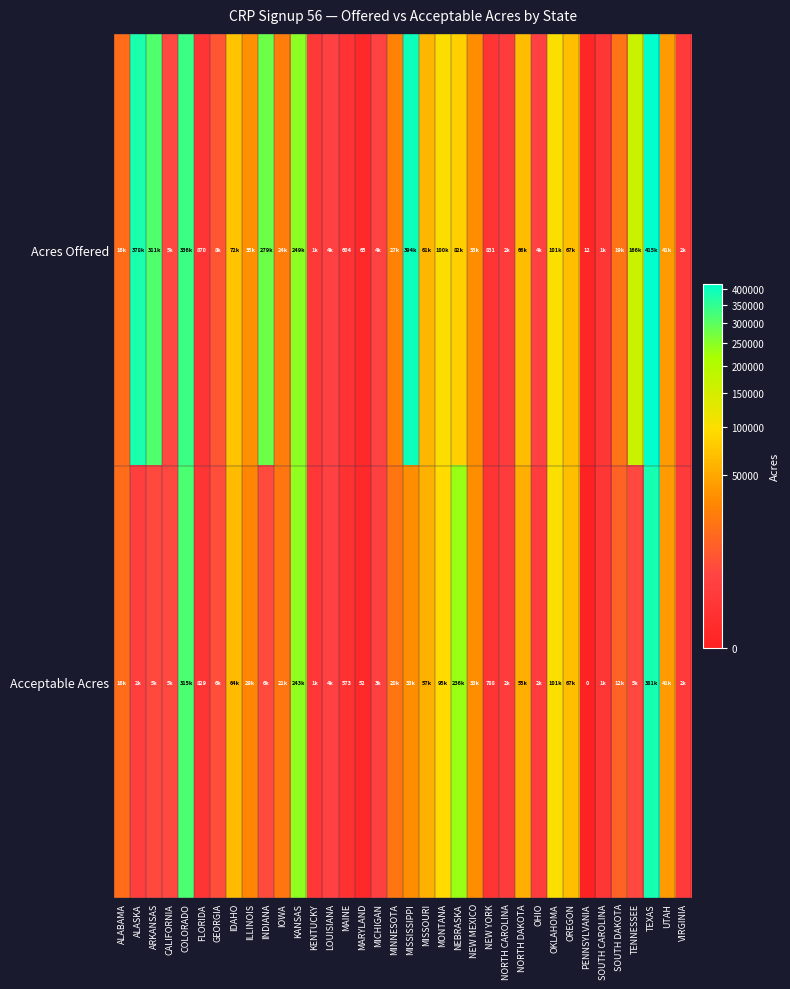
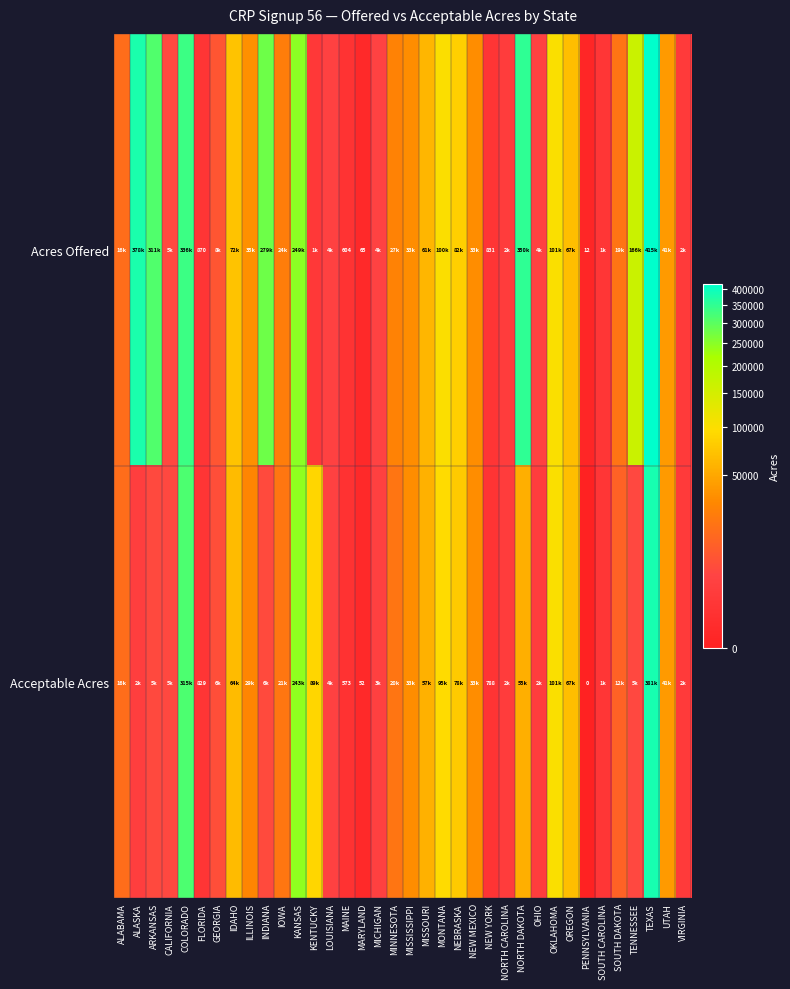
  {
    "Acres Offered": {
      "ALABAMA": "16k",
      "ALASKA": "378k",
      "ARKANSAS": "311k",
      "CALIFORNIA": "5k",
      "COLORADO": "336k",
      "FLORIDA": "870",
      "GEORGIA": "8k",
      "IDAHO": "72k",
      "ILLINOIS": "35k",
      "INDIANA": "279k",
      "IOWA": "24k",
      "KANSAS": "249k",
      "KENTUCKY": "1k",
      "LOUISIANA": "4k",
      "MAINE": "604",
      "MARYLAND": "65",
      "MICHIGAN": "4k",
      "MINNESOTA": "27k",
-     "MISSISSIPPI": "394k",
+     "MISSISSIPPI": "33k",
      "MISSOURI": "61k",
      "MONTANA": "100k",
      "NEBRASKA": "82k",
      "NEW MEXICO": "33k",
      "NEW YORK": "831",
      "NORTH CAROLINA": "2k",
-     "NORTH DAKOTA": "66k",
+     "NORTH DAKOTA": "350k",
      "OHIO": "4k",
      "OKLAHOMA": "101k",
      "OREGON": "67k",
      "PENNSYLVANIA": "12",
      "SOUTH CAROLINA": "1k",
      "SOUTH DAKOTA": "19k",
      "TENNESSEE": "166k",
      "TEXAS": "415k",
      "UTAH": "41k",
      "VIRGINIA": "2k"
    },
    "Acceptable Acres": {
      "ALABAMA": "16k",
      "ALASKA": "2k",
      "ARKANSAS": "5k",
      "CALIFORNIA": "5k",
      "COLORADO": "315k",
      "FLORIDA": "829",
      "GEORGIA": "6k",
      "IDAHO": "64k",
      "ILLINOIS": "29k",
      "INDIANA": "6k",
      "IOWA": "21k",
      "KANSAS": "243k",
-     "KENTUCKY": "1k",
+     "KENTUCKY": "89k",
      "LOUISIANA": "4k",
      "MAINE": "573",
      "MARYLAND": "52",
      "MICHIGAN": "3k",
      "MINNESOTA": "20k",
      "MISSISSIPPI": "33k",
      "MISSOURI": "57k",
      "MONTANA": "95k",
-     "NEBRASKA": "236k",
+     "NEBRASKA": "78k",
      "NEW MEXICO": "33k",
      "NEW YORK": "788",
      "NORTH CAROLINA": "2k",
      "NORTH DAKOTA": "55k",
      "OHIO": "2k",
      "OKLAHOMA": "101k",
      "OREGON": "67k",
      "PENNSYLVANIA": "0",
      "SOUTH CAROLINA": "1k",
      "SOUTH DAKOTA": "12k",
      "TENNESSEE": "5k",
      "TEXAS": "381k",
      "UTAH": "41k",
      "VIRGINIA": "2k"
    }
  }
